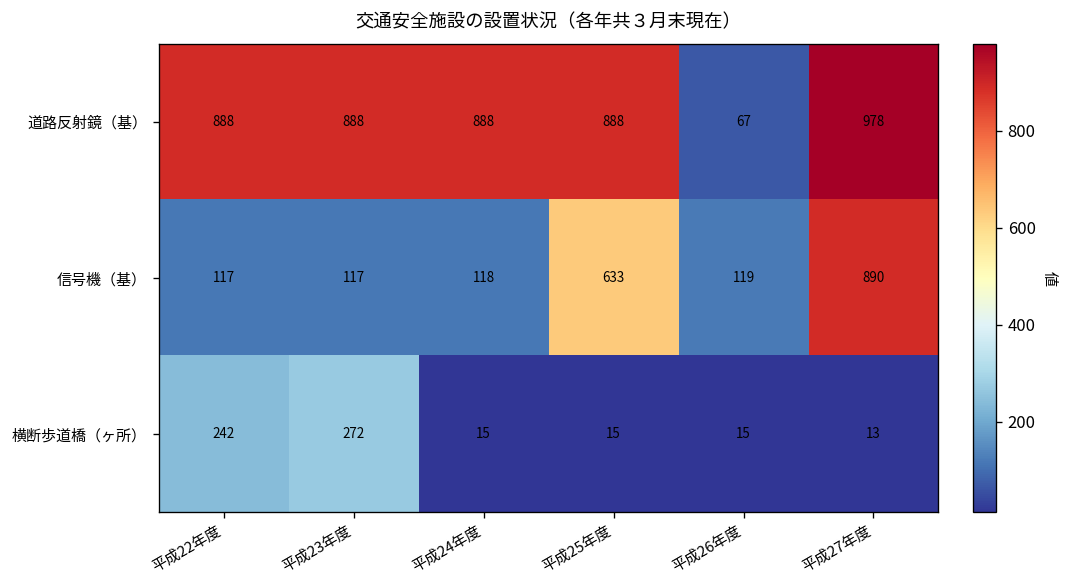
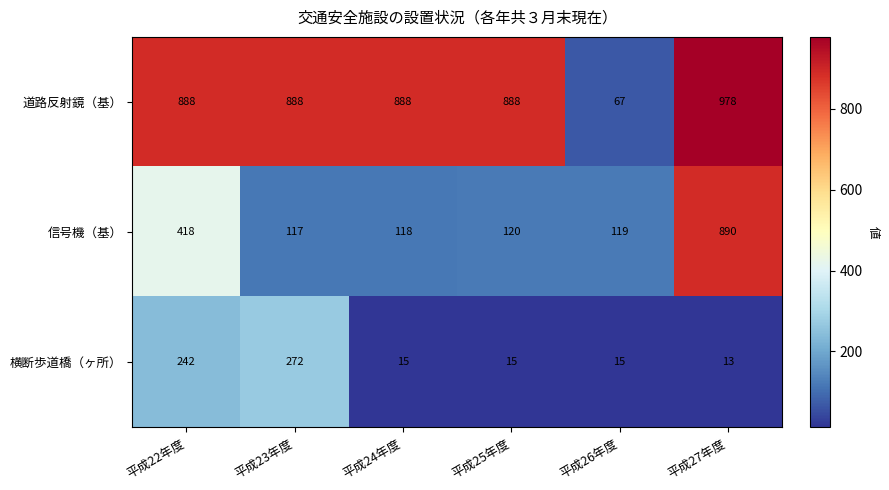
  {
    "道路反射鏡（基）": {
      "平成22年度": 888,
      "平成23年度": 888,
      "平成24年度": 888,
      "平成25年度": 888,
      "平成26年度": 67,
      "平成27年度": 978
    },
    "信号機（基）": {
-     "平成22年度": 117,
+     "平成22年度": 418,
      "平成23年度": 117,
      "平成24年度": 118,
-     "平成25年度": 633,
+     "平成25年度": 120,
      "平成26年度": 119,
      "平成27年度": 890
    },
    "横断歩道橋（ヶ所）": {
      "平成22年度": 242,
      "平成23年度": 272,
      "平成24年度": 15,
      "平成25年度": 15,
      "平成26年度": 15,
      "平成27年度": 13
    }
  }
